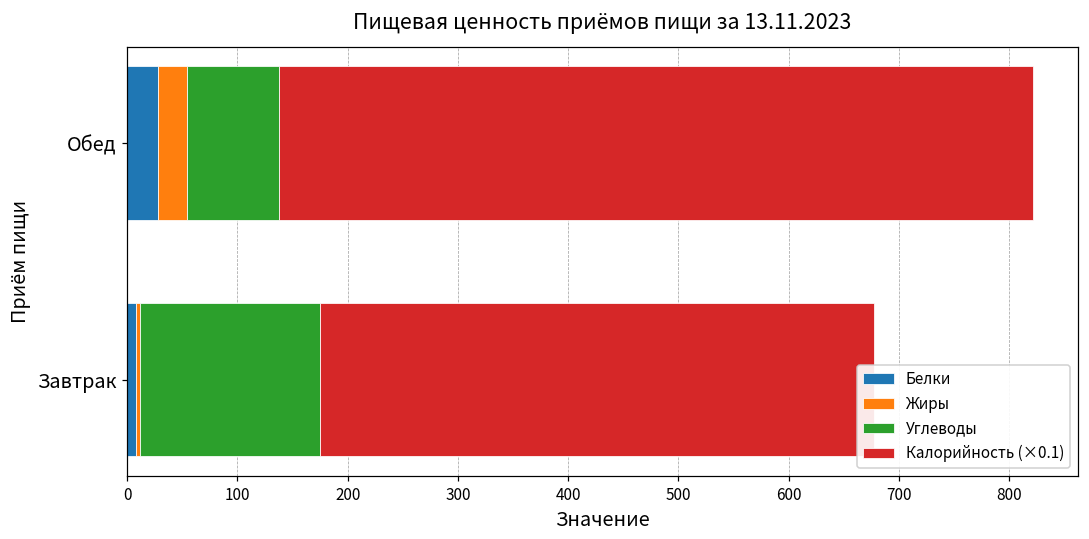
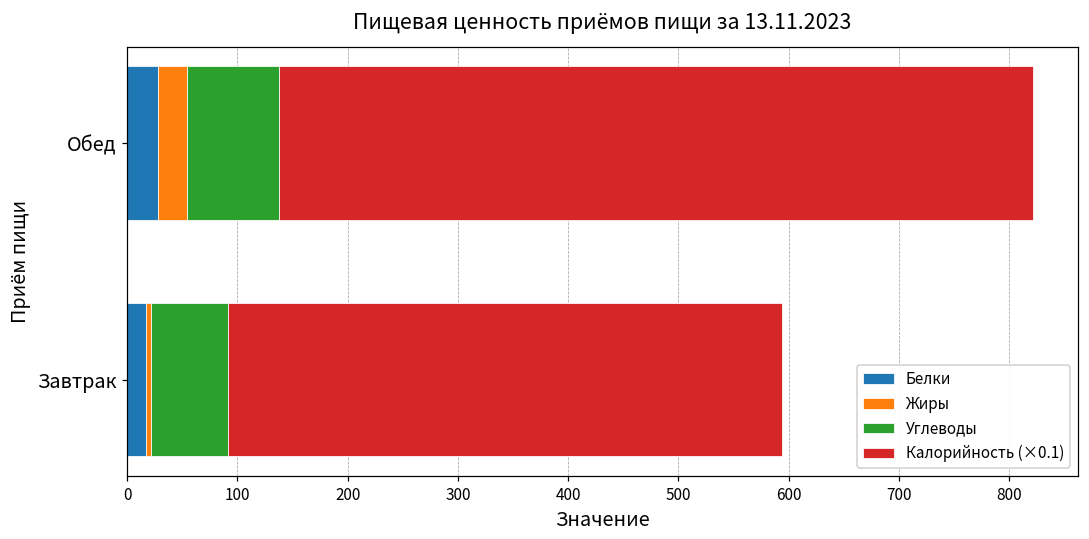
  {
    "Белки": {
      "Обед": 28,
-     "Завтрак": 8
+     "Завтрак": 17
    },
    "Жиры": {
      "Обед": 27,
      "Завтрак": 4
    },
    "Углеводы": {
      "Обед": 83,
-     "Завтрак": 162
+     "Завтрак": 70
    },
    "Калорийность (×0.1)": {
      "Обед": 684
    }
  }
